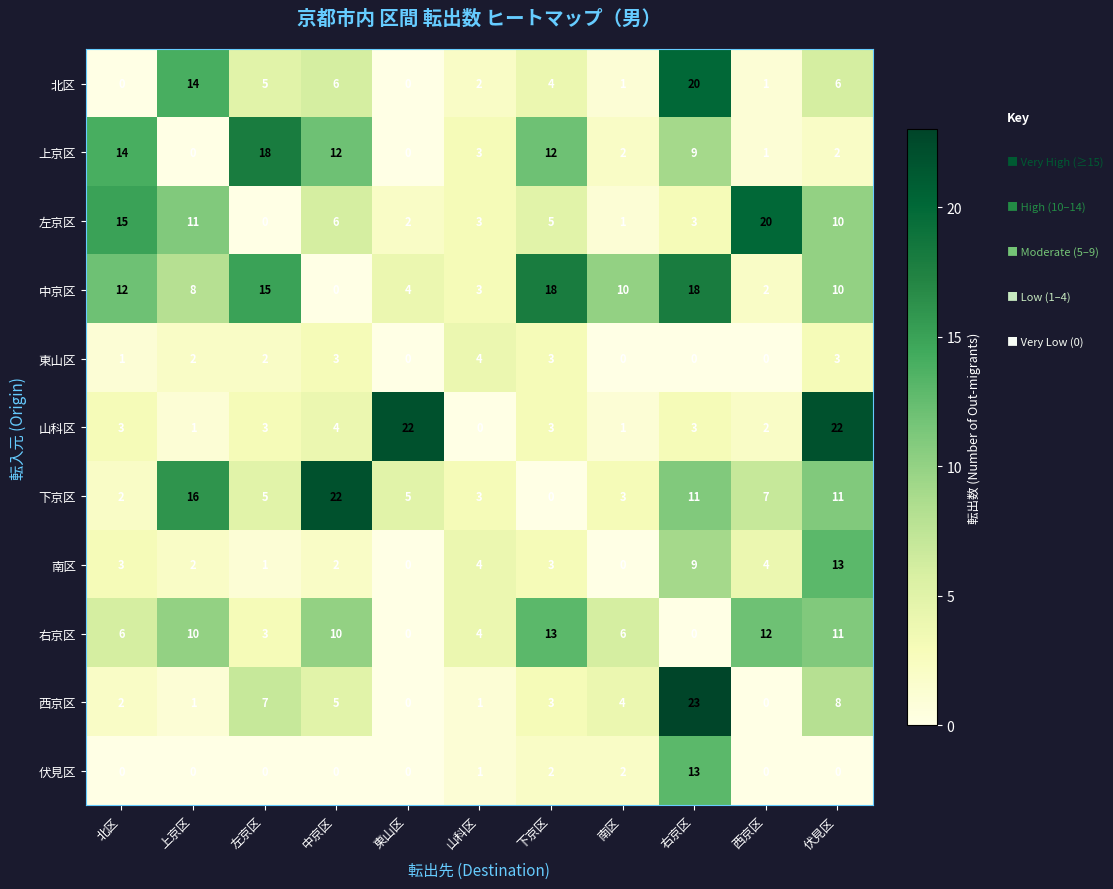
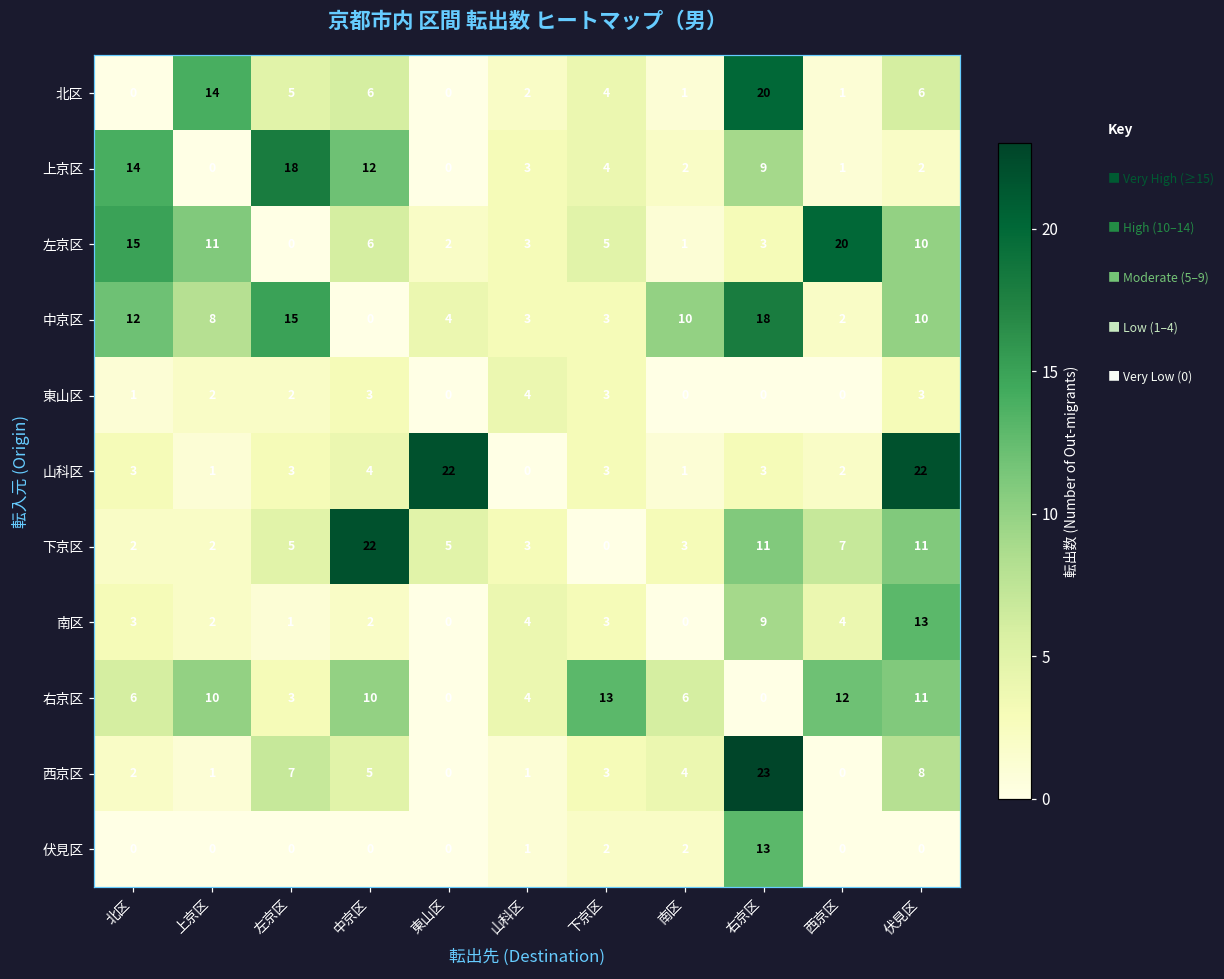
  {
    "北区": {
      "上京区": 14,
      "左京区": 5,
      "中京区": 6,
      "山科区": 2,
      "下京区": 4,
      "右京区": 20,
      "伏見区": 6
    },
    "上京区": {
      "北区": 14,
      "左京区": 18,
      "中京区": 12,
      "山科区": 3,
-     "下京区": 12,
+     "下京区": 4,
      "南区": 2,
      "右京区": 9,
      "伏見区": 2
    },
    "左京区": {
      "北区": 15,
      "上京区": 11,
      "中京区": 6,
      "東山区": 2,
      "山科区": 3,
      "下京区": 5,
      "右京区": 3,
      "西京区": 20,
      "伏見区": 10
    },
    "中京区": {
      "北区": 12,
      "上京区": 8,
      "左京区": 15,
      "東山区": 4,
      "山科区": 3,
-     "下京区": 18,
+     "下京区": 3,
      "南区": 10,
      "右京区": 18,
      "西京区": 2,
      "伏見区": 10
    },
    "東山区": {
      "上京区": 2,
      "左京区": 2,
      "中京区": 3,
      "山科区": 4,
      "下京区": 3,
      "伏見区": 3
    },
    "山科区": {
      "北区": 3,
      "左京区": 3,
      "中京区": 4,
      "東山区": 22,
      "下京区": 3,
      "右京区": 3,
      "西京区": 2,
      "伏見区": 22
    },
    "下京区": {
      "北区": 2,
-     "上京区": 16,
+     "上京区": 2,
      "左京区": 5,
      "中京区": 22,
      "東山区": 5,
      "山科区": 3,
      "南区": 3,
      "右京区": 11,
      "西京区": 7,
      "伏見区": 11
    },
    "南区": {
      "北区": 3,
      "上京区": 2,
      "中京区": 2,
      "山科区": 4,
      "下京区": 3,
      "右京区": 9,
      "西京区": 4,
      "伏見区": 13
    },
    "右京区": {
      "北区": 6,
      "上京区": 10,
      "左京区": 3,
      "中京区": 10,
      "山科区": 4,
      "下京区": 13,
      "南区": 6,
      "西京区": 12,
      "伏見区": 11
    },
    "西京区": {
      "北区": 2,
      "左京区": 7,
      "中京区": 5,
      "下京区": 3,
      "南区": 4,
      "右京区": 23,
      "伏見区": 8
    },
    "伏見区": {
      "下京区": 2,
      "南区": 2,
      "右京区": 13
    }
  }
